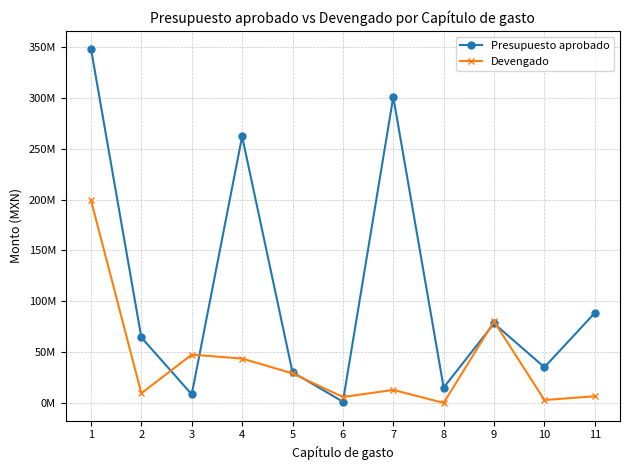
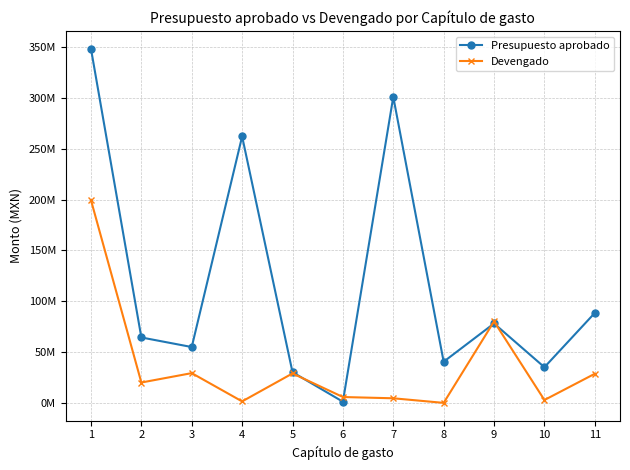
  {
    "Presupuesto aprobado": {
      "1": 349000000,
      "2": 64000000,
-     "3": 8000000,
+     "3": 55000000,
      "4": 262000000,
      "6": 1000000,
      "7": 301000000,
-     "8": 15000000,
+     "8": 41000000,
      "10": 35000000,
      "11": 89000000
    },
    "Devengado": {
      "1": 200000000,
-     "2": 9000000,
-     "3": 47000000,
-     "4": 44000000,
+     "2": 20000000,
+     "3": 29000000,
+     "4": 1000000,
      "6": 6000000,
-     "7": 13000000,
+     "7": 5000000,
      "8": 0,
      "10": 3000000,
-     "11": 7000000
+     "11": 29000000
    }
  }
